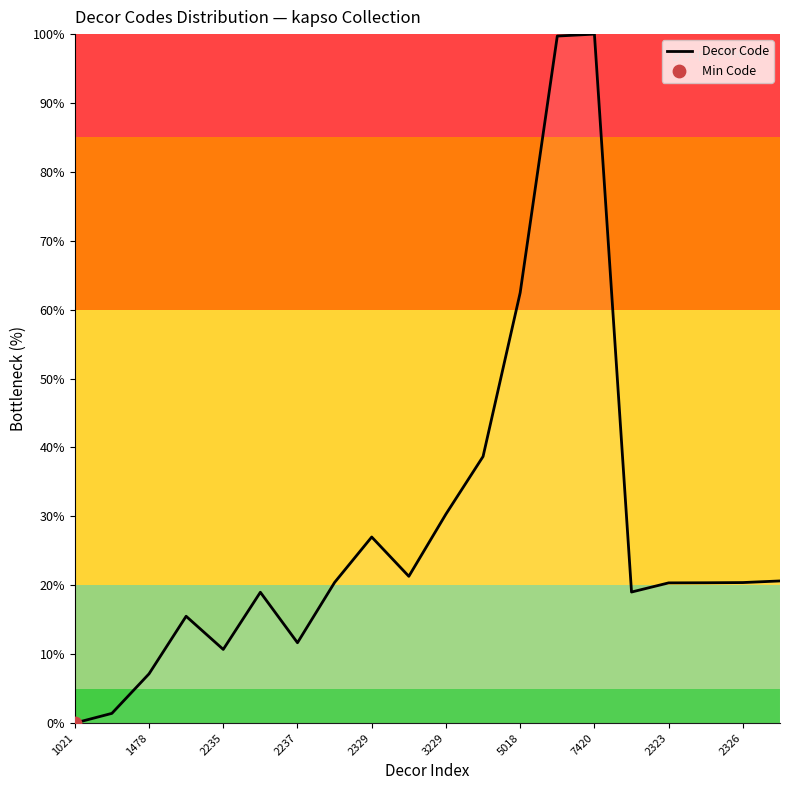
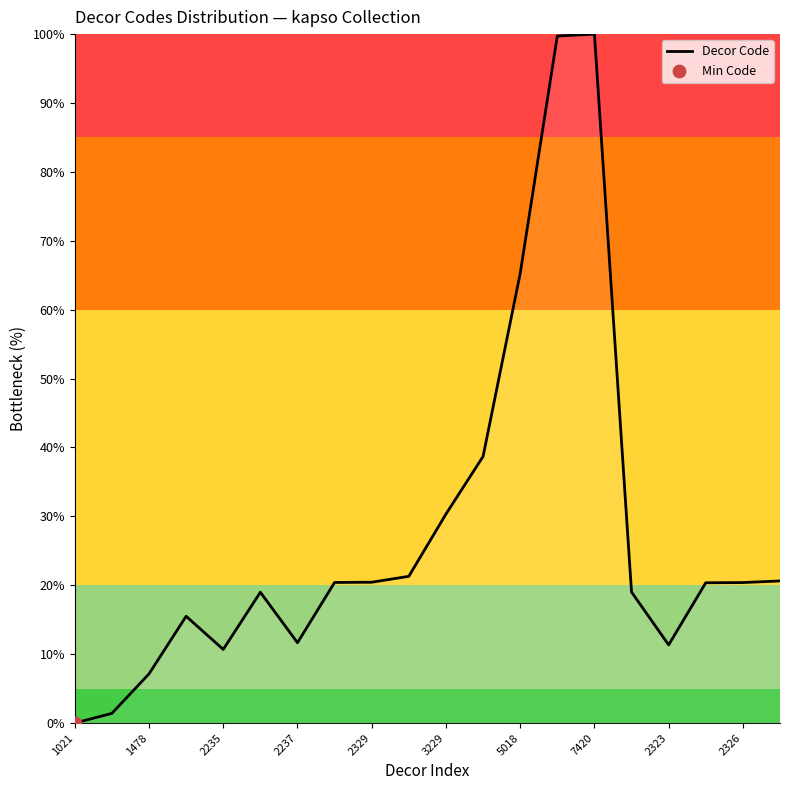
  {
    "Decor Code": {
      "1478": "7%",
      "2235": "11%",
      "2237": "12%",
-     "2329": "27%",
+     "2329": "20%",
      "3229": "30%",
-     "5018": "62%",
+     "5018": "65%",
      "7420": "100%",
-     "2323": "20%",
+     "2323": "11%",
      "2326": "20%"
    }
  }
